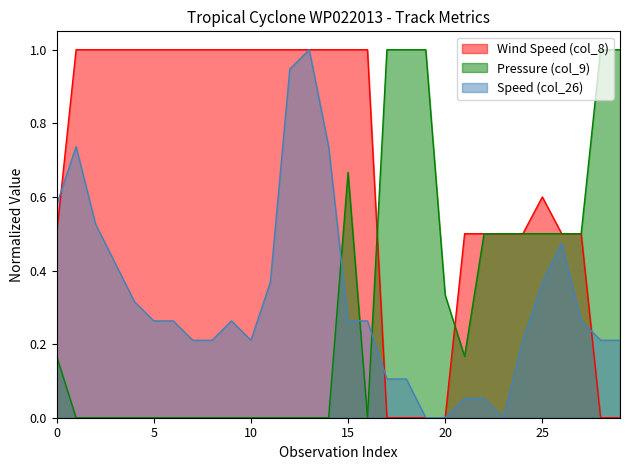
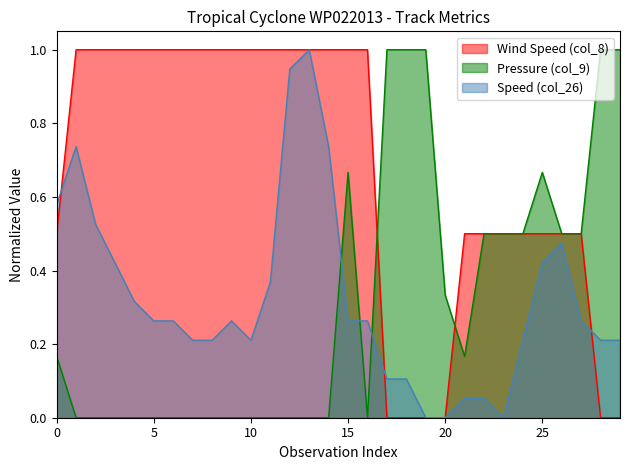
  {
    "Wind Speed (col_8)": {
      "0": 0.50,
      "5": 1.00,
      "10": 1.00,
      "15": 1.00,
-     "25": 0.60
+     "25": 0.50
    },
    "Pressure (col_9)": {
      "0": 0.17,
      "5": 0.00,
      "10": 0.00,
      "15": 0.67,
      "20": 0.33,
-     "25": 0.50
+     "25": 0.67
    },
    "Speed (col_26)": {
      "0": 0.58,
      "5": 0.26,
      "10": 0.21,
      "15": 0.26,
-     "25": 0.37
+     "25": 0.42
    }
  }
